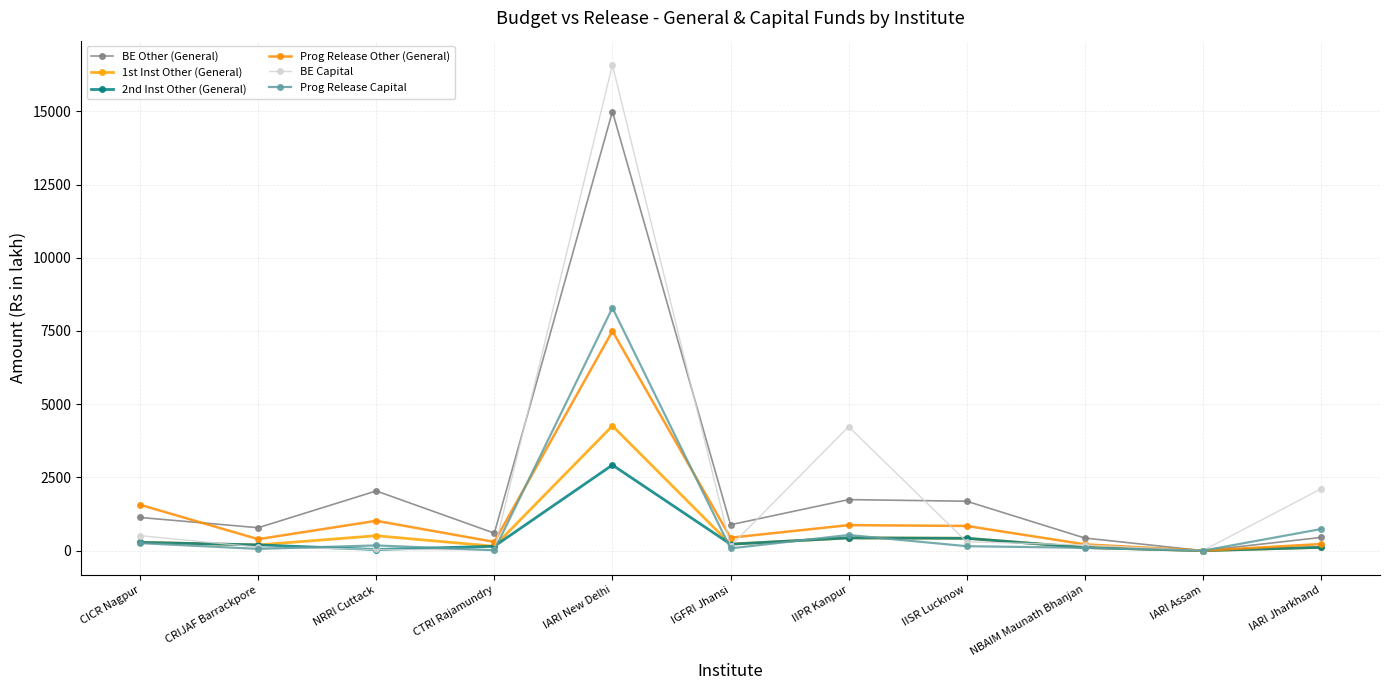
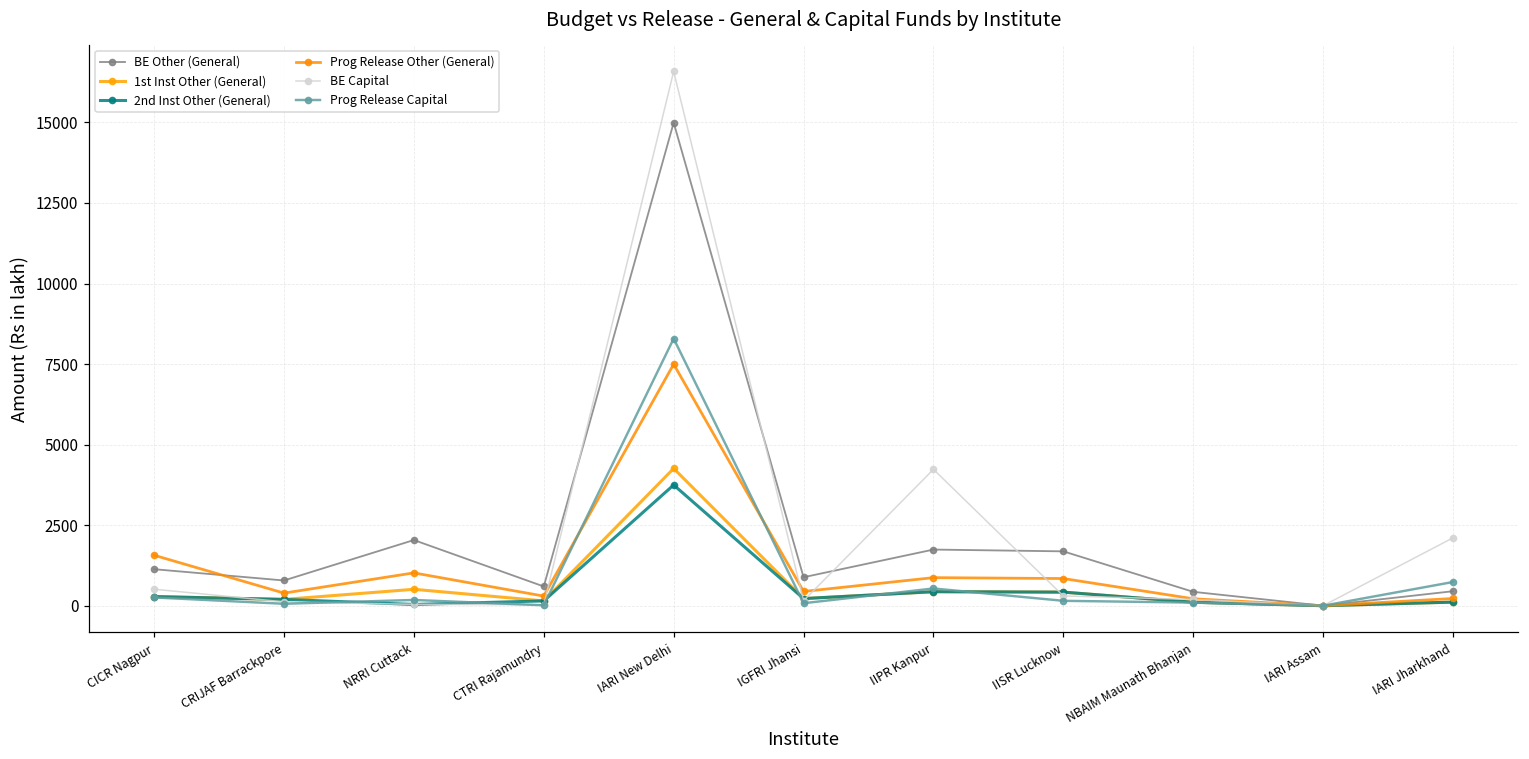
  {
    "2nd Inst Other (General)": {
-     "IARI New Delhi": 2900
+     "IARI New Delhi": 3700
    },
    "BE Capital": {
      "CICR Nagpur": 500,
      "IARI New Delhi": 16600,
      "IIPR Kanpur": 4200,
      "IISR Lucknow": 300,
      "IARI Jharkhand": 2100
    }
  }
